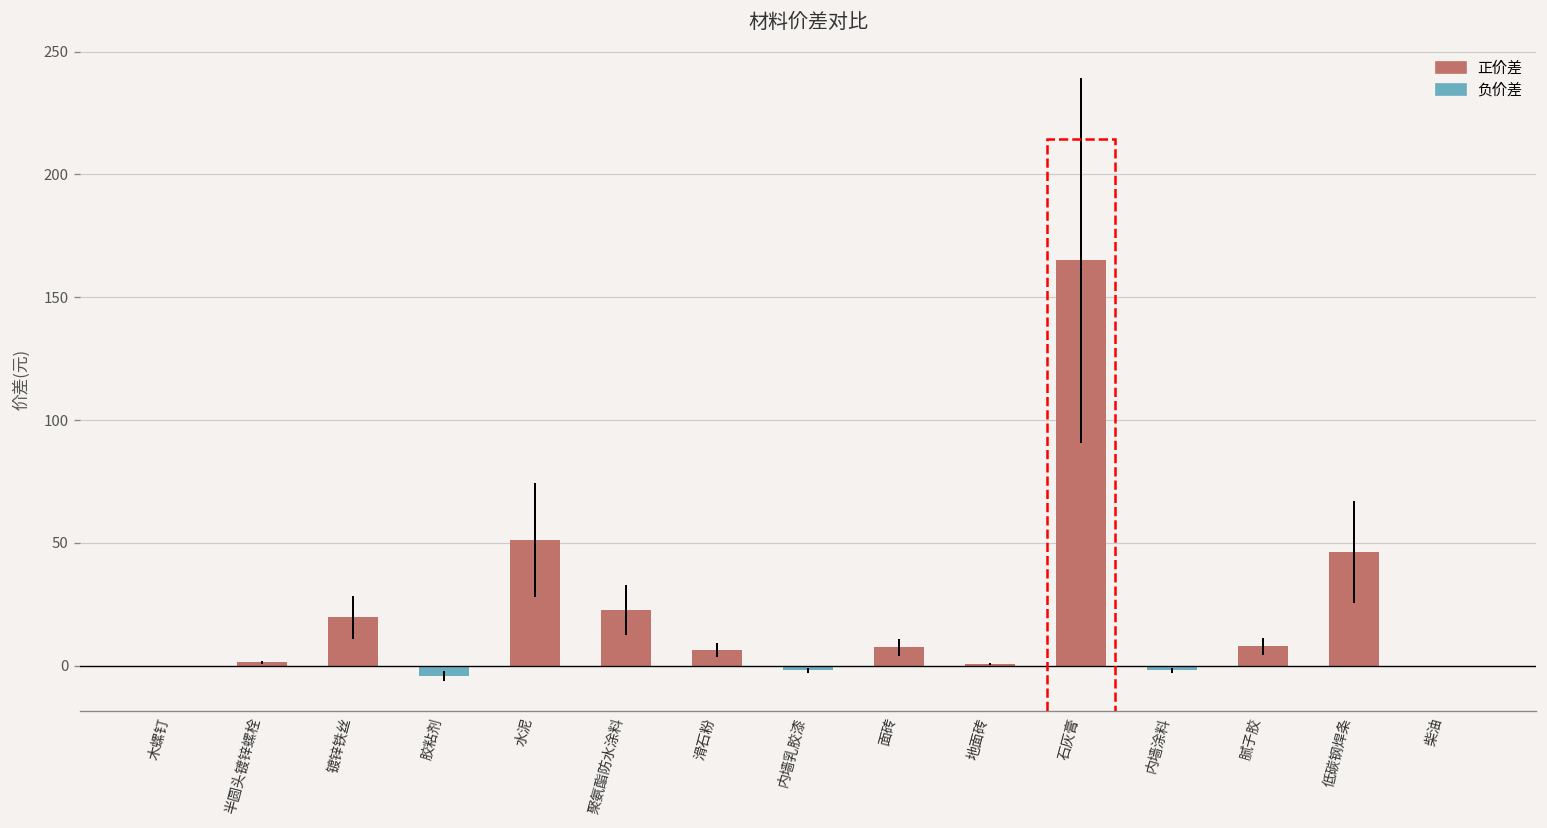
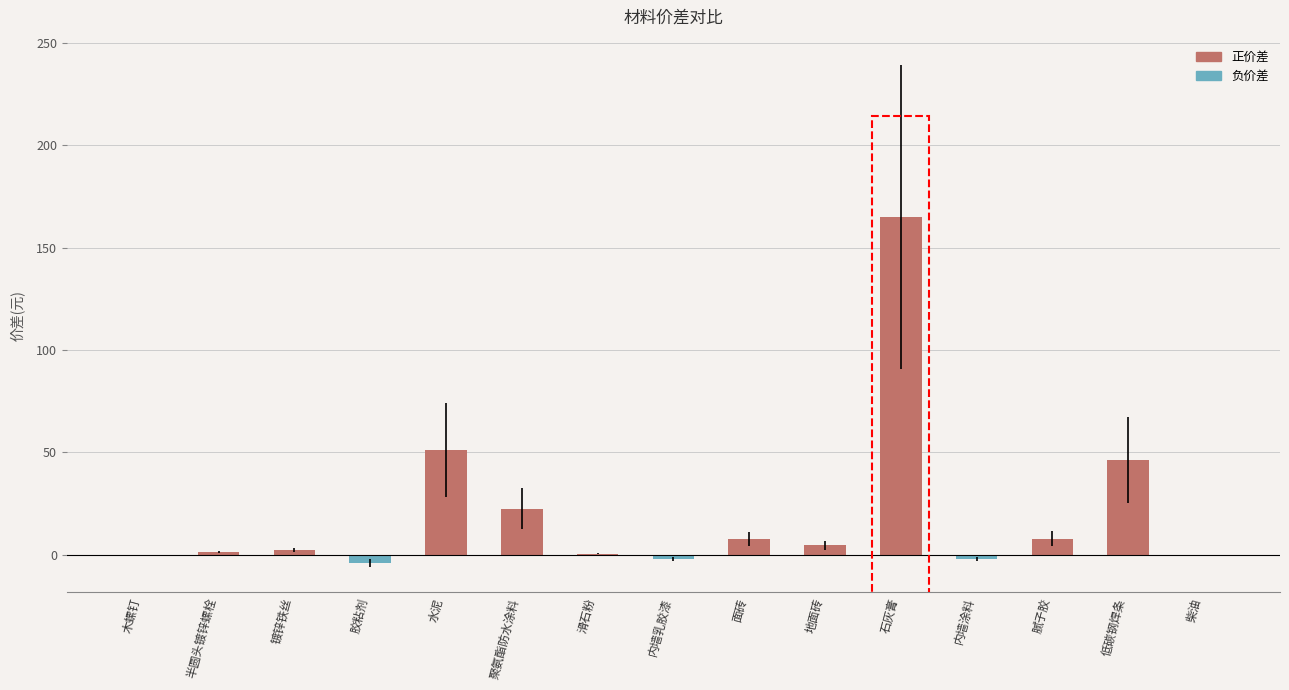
  {
    "半圆头镀锌螺栓": 1,
-   "镀锌铁丝": 20,
+   "镀锌铁丝": 2,
    "胶粘剂": -4,
    "水泥": 51,
    "聚氨酯防水涂料": 23,
-   "滑石粉": 6,
+   "滑石粉": 0,
    "内墙乳胶漆": -2,
    "面砖": 7,
-   "地面砖": 1,
+   "地面砖": 5,
    "石灰膏": 165,
    "内墙涂料": -2,
    "腻子胶": 8,
    "低碳钢焊条": 46
  }
